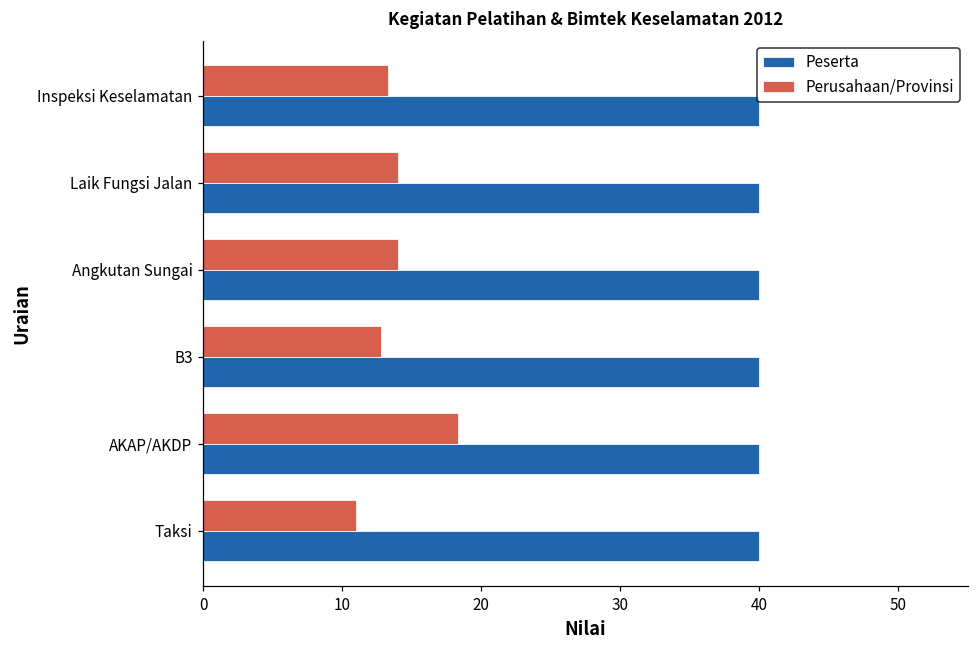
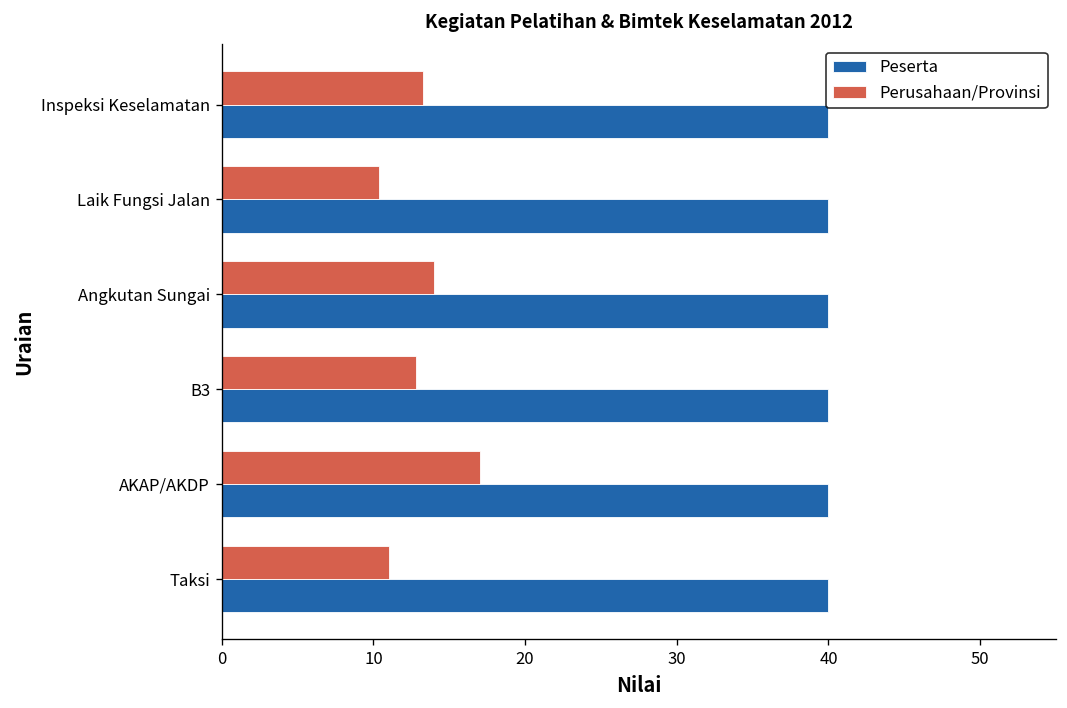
  {
    "Peserta": {
      "Inspeksi Keselamatan": 40.0,
      "Laik Fungsi Jalan": 40.0,
      "Angkutan Sungai": 40.0,
      "B3": 40.0,
      "AKAP/AKDP": 40.0,
      "Taksi": 40.0
    },
    "Perusahaan/Provinsi": {
      "Inspeksi Keselamatan": 13.3,
-     "Laik Fungsi Jalan": 14.0,
+     "Laik Fungsi Jalan": 10.4,
      "Angkutan Sungai": 14.0,
      "B3": 12.8,
-     "AKAP/AKDP": 18.3,
+     "AKAP/AKDP": 17.0,
      "Taksi": 11.0
    }
  }
